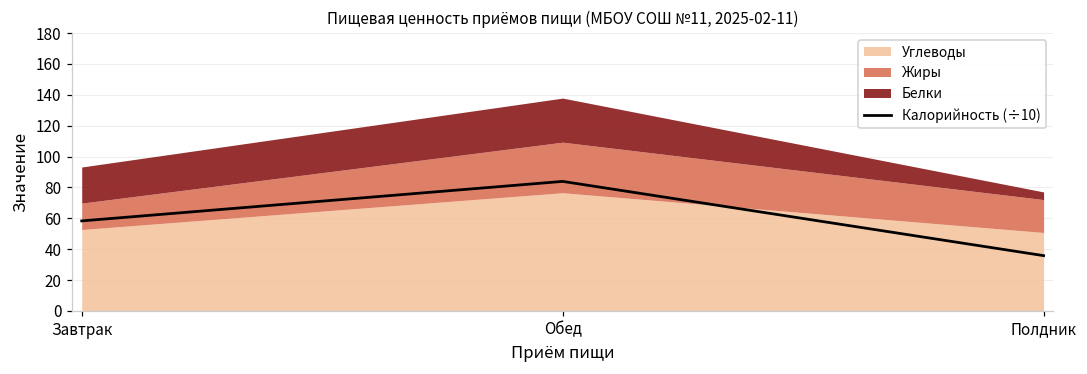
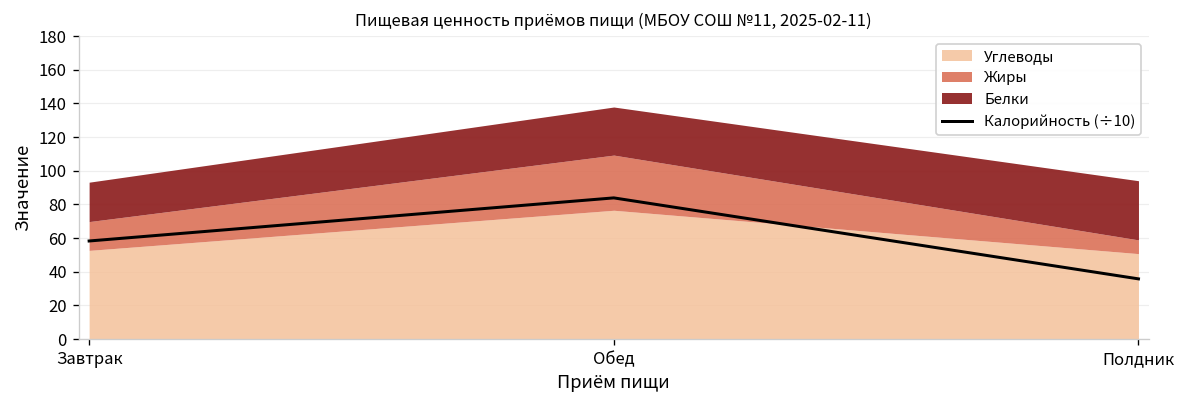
  {
    "Калорийность (÷10)": {
      "Завтрак": 58,
      "Обед": 84,
      "Полдник": 36
    },
    "Углеводы": {
      "Завтрак": 53,
      "Обед": 77,
      "Полдник": 51
    },
    "Жиры": {
      "Завтрак": 17,
      "Обед": 33,
-     "Полдник": 21
+     "Полдник": 8
    },
    "Белки": {
      "Завтрак": 23,
      "Обед": 29,
-     "Полдник": 5
+     "Полдник": 35
    }
  }
